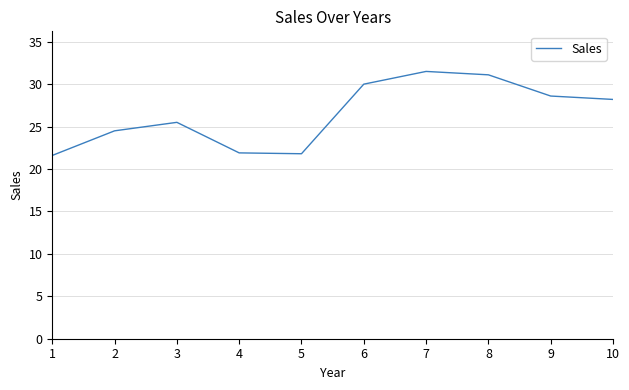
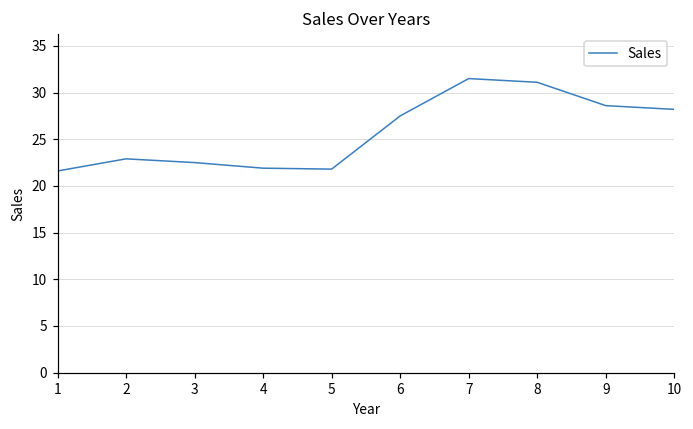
  {
    "1": 22,
-   "2": 25,
-   "3": 26,
+   "2": 23,
+   "3": 23,
    "4": 22,
    "5": 22,
-   "6": 30,
+   "6": 28,
    "7": 32,
    "8": 31,
    "9": 29,
    "10": 28
  }
